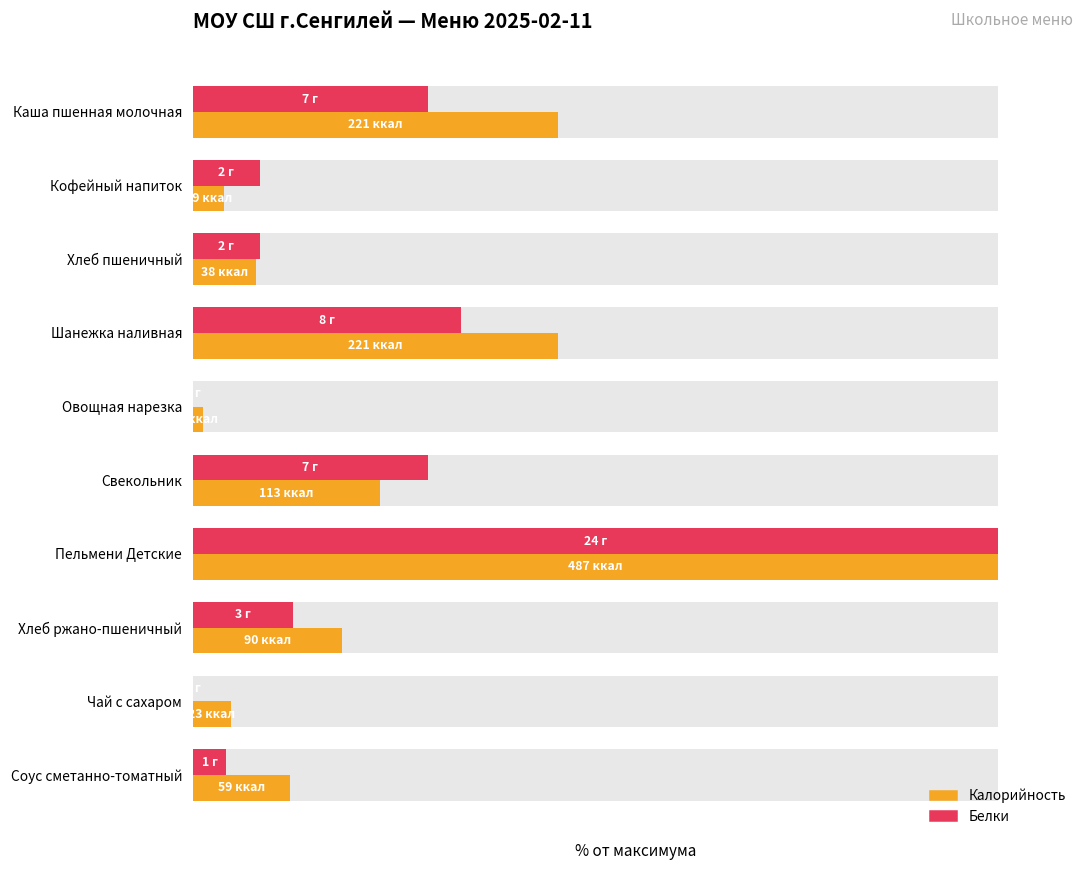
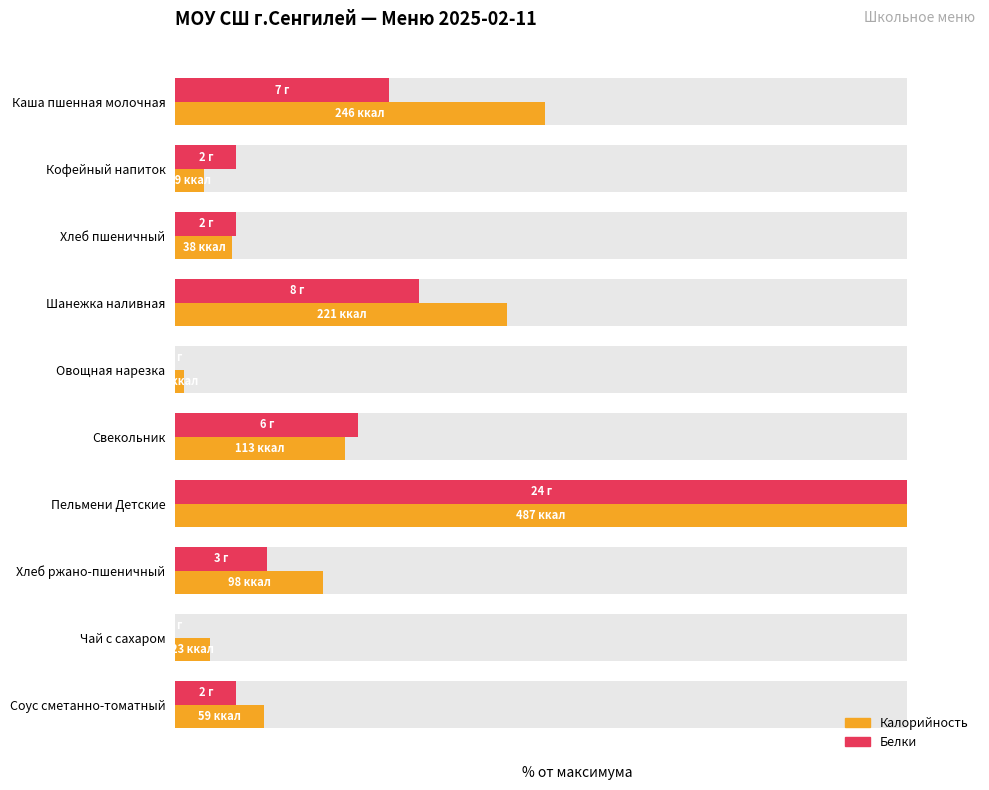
  {
    "Калорийность": {
-     "Каша пшенная молочная": 221,
-     "Хлеб ржано-пшеничный": 90
+     "Каша пшенная молочная": 246,
+     "Хлеб ржано-пшеничный": 98
    },
    "Белки": {
-     "Свекольник": 7,
-     "Соус сметанно-томатный": 1
+     "Свекольник": 6,
+     "Соус сметанно-томатный": 2
    }
  }
